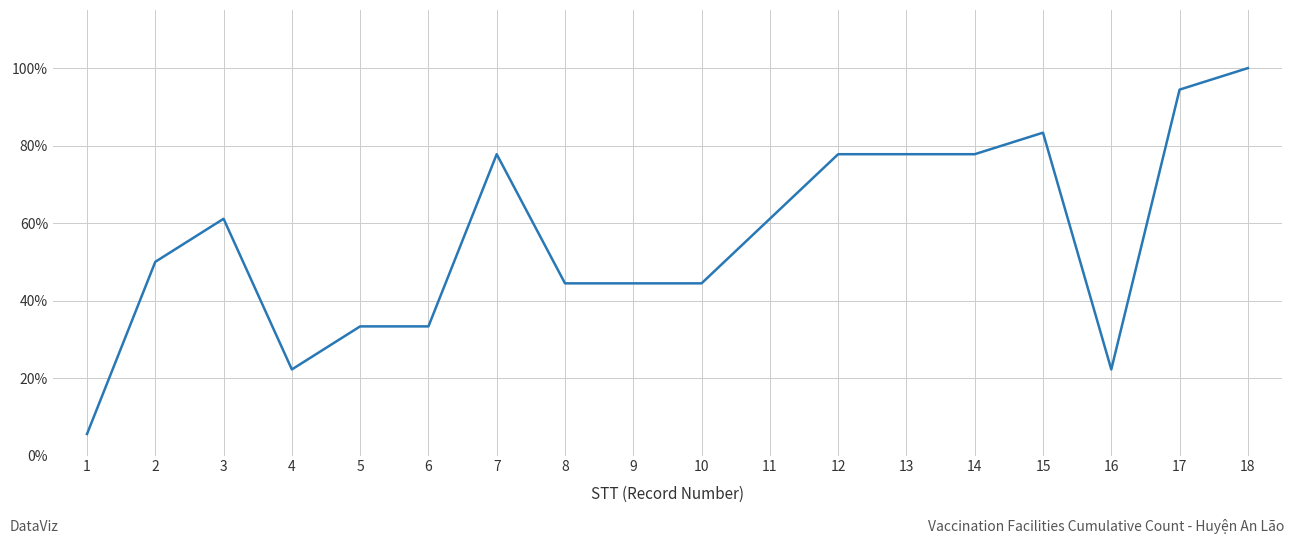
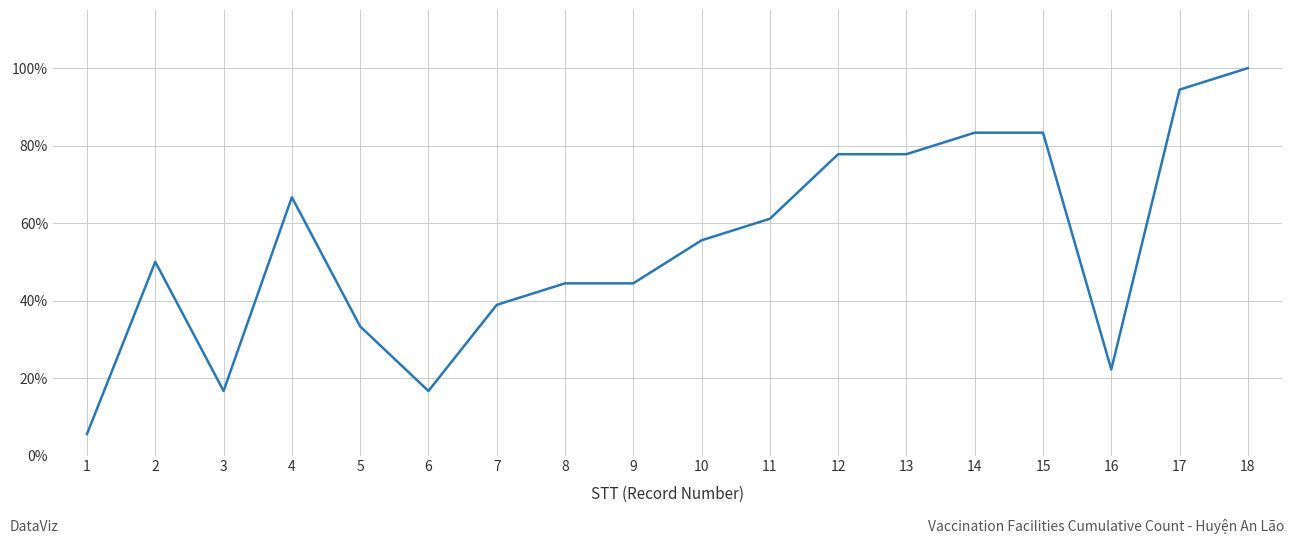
  {
    "1": "6%",
    "2": "50%",
-   "3": "61%",
-   "4": "22%",
+   "3": "17%",
+   "4": "67%",
    "5": "33%",
-   "6": "33%",
-   "7": "78%",
+   "6": "17%",
+   "7": "39%",
    "8": "44%",
    "9": "44%",
-   "10": "44%",
+   "10": "56%",
    "11": "61%",
    "12": "78%",
    "13": "78%",
-   "14": "78%",
+   "14": "83%",
    "15": "83%",
    "16": "22%",
    "17": "94%",
    "18": "100%"
  }
